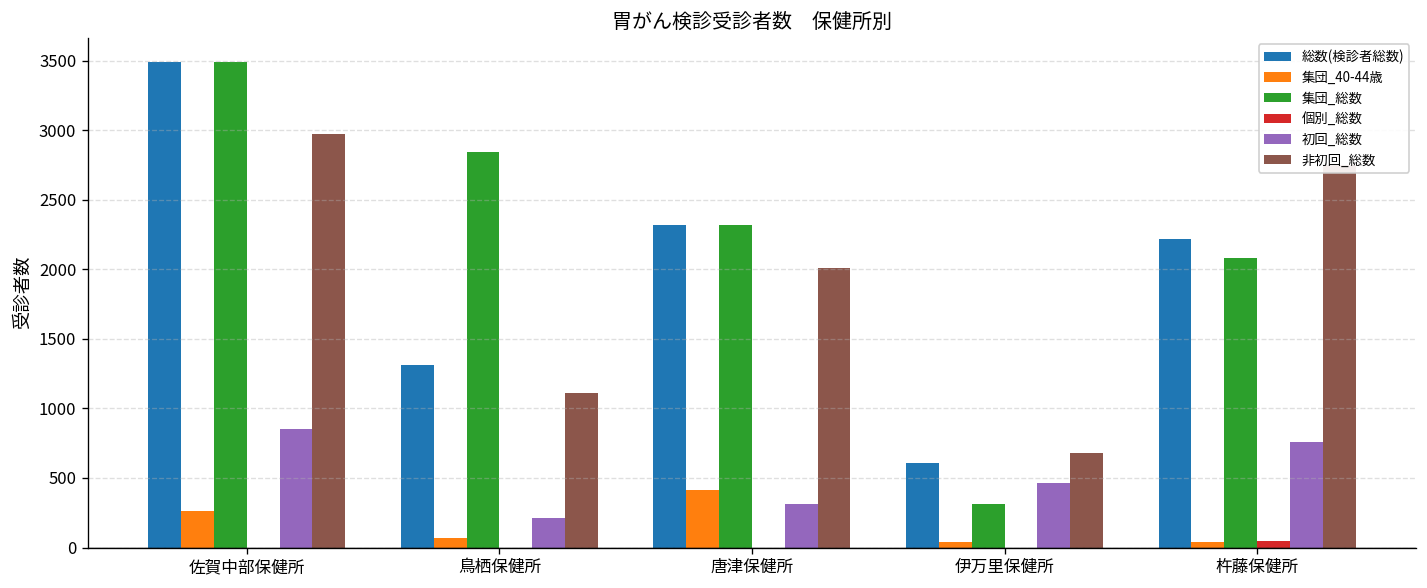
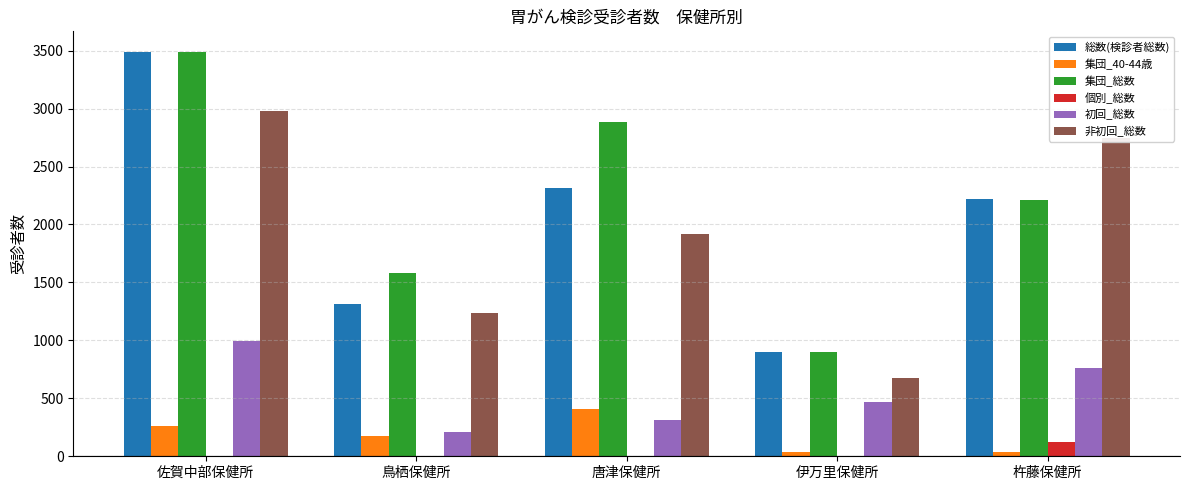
  {
    "総数(検診者総数)": {
      "佐賀中部保健所": 3490,
      "鳥栖保健所": 1320,
      "唐津保健所": 2320,
-     "伊万里保健所": 610,
+     "伊万里保健所": 900,
      "杵藤保健所": 2220
    },
    "集団_40-44歳": {
      "佐賀中部保健所": 260,
-     "鳥栖保健所": 70,
+     "鳥栖保健所": 170,
      "唐津保健所": 410,
      "伊万里保健所": 40,
      "杵藤保健所": 40
    },
    "集団_総数": {
      "佐賀中部保健所": 3490,
-     "鳥栖保健所": 2850,
-     "唐津保健所": 2320,
-     "伊万里保健所": 320,
-     "杵藤保健所": 2080
+     "鳥栖保健所": 1580,
+     "唐津保健所": 2880,
+     "伊万里保健所": 900,
+     "杵藤保健所": 2210
    },
    "個別_総数": {
      "佐賀中部保健所": 0,
      "鳥栖保健所": 0,
      "唐津保健所": 0,
      "伊万里保健所": 0,
-     "杵藤保健所": 50
+     "杵藤保健所": 120
    },
    "初回_総数": {
-     "佐賀中部保健所": 850,
+     "佐賀中部保健所": 1000,
      "鳥栖保健所": 210,
      "唐津保健所": 310,
      "伊万里保健所": 470,
      "杵藤保健所": 760
    },
    "非初回_総数": {
      "佐賀中部保健所": 2980,
-     "鳥栖保健所": 1110,
-     "唐津保健所": 2010,
+     "鳥栖保健所": 1240,
+     "唐津保健所": 1920,
      "伊万里保健所": 680
    }
  }
